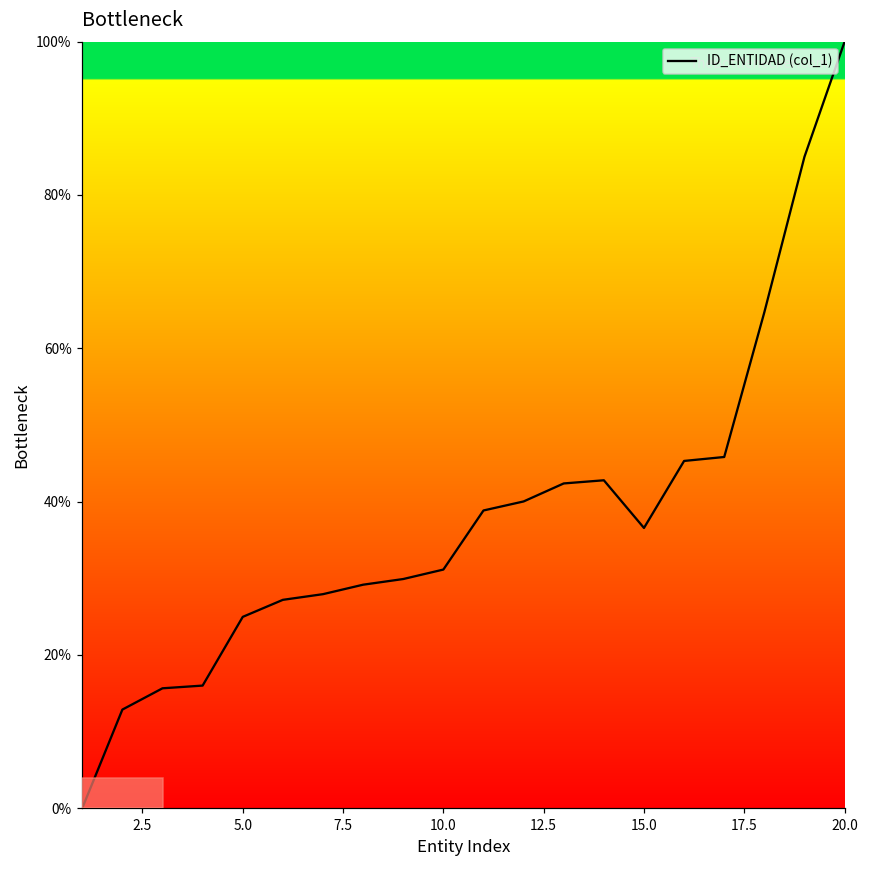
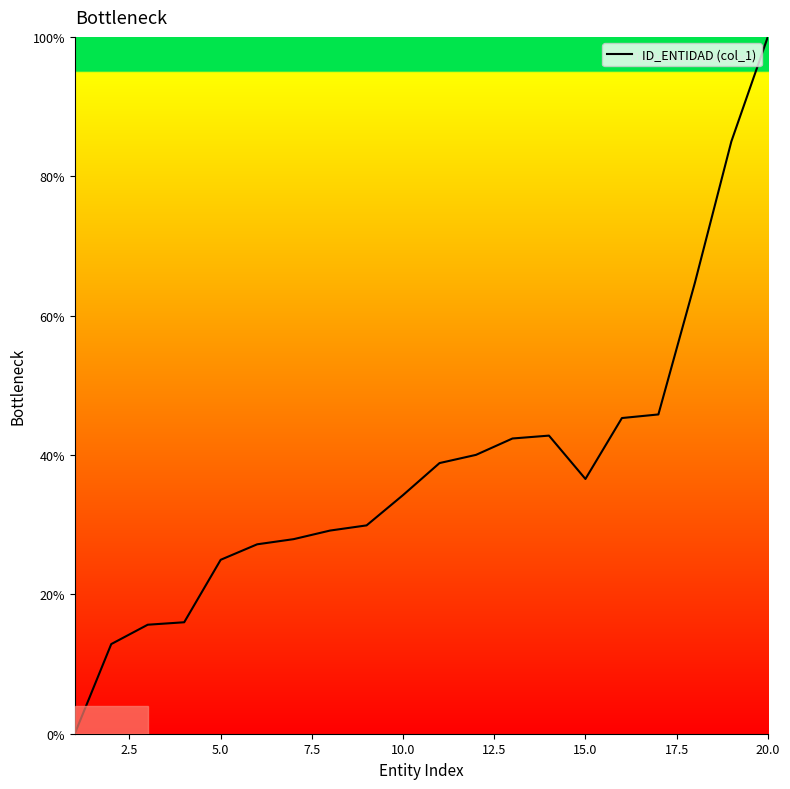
  {
    "5.0": "25%",
-   "10.0": "31%",
+   "10.0": "34%",
    "15.0": "37%",
    "20.0": "100%"
  }
